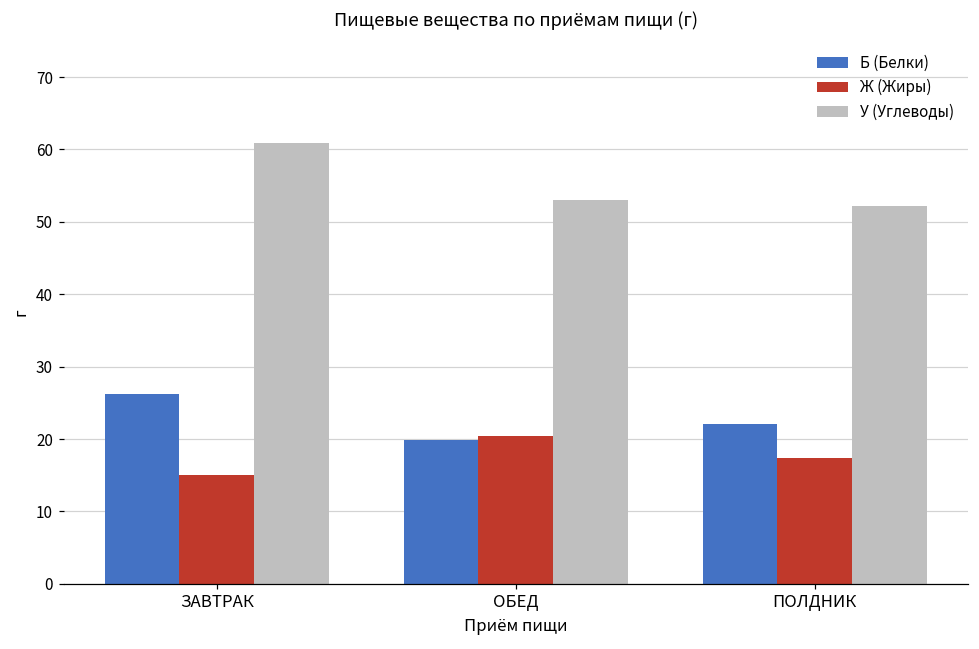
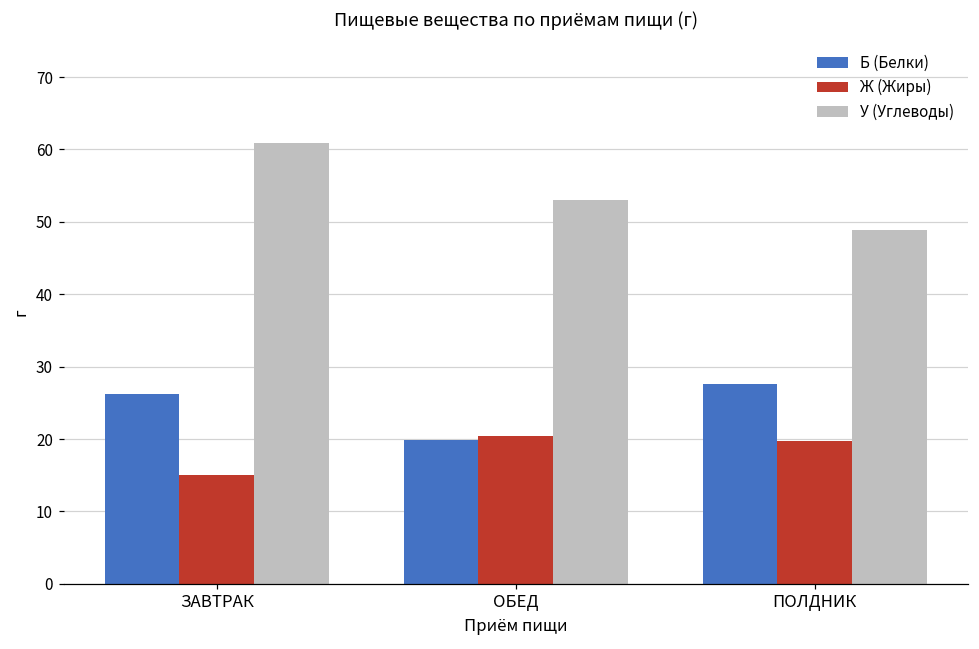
  {
    "Б (Белки)": {
      "ЗАВТРАК": 26,
      "ОБЕД": 20,
-     "ПОЛДНИК": 22
+     "ПОЛДНИК": 28
    },
    "Ж (Жиры)": {
      "ЗАВТРАК": 15,
      "ОБЕД": 20,
-     "ПОЛДНИК": 17
+     "ПОЛДНИК": 20
    },
    "У (Углеводы)": {
      "ЗАВТРАК": 61,
      "ОБЕД": 53,
-     "ПОЛДНИК": 52
+     "ПОЛДНИК": 49
    }
  }
